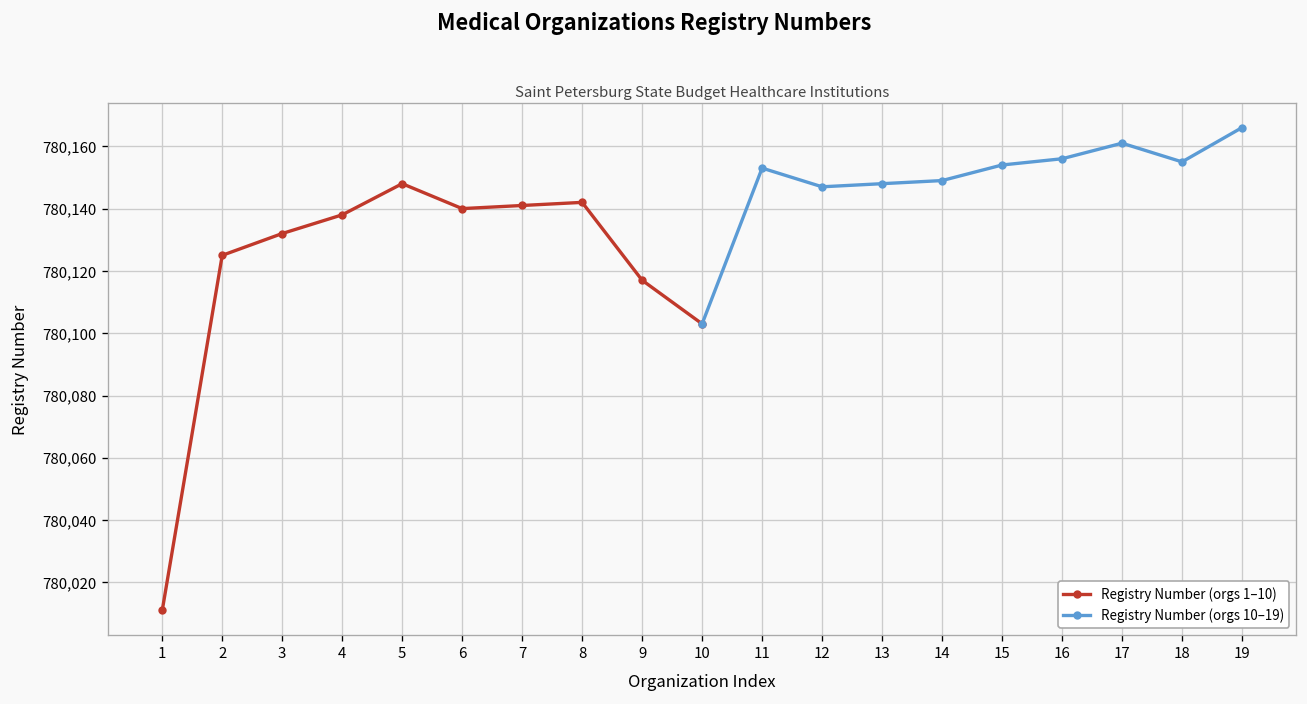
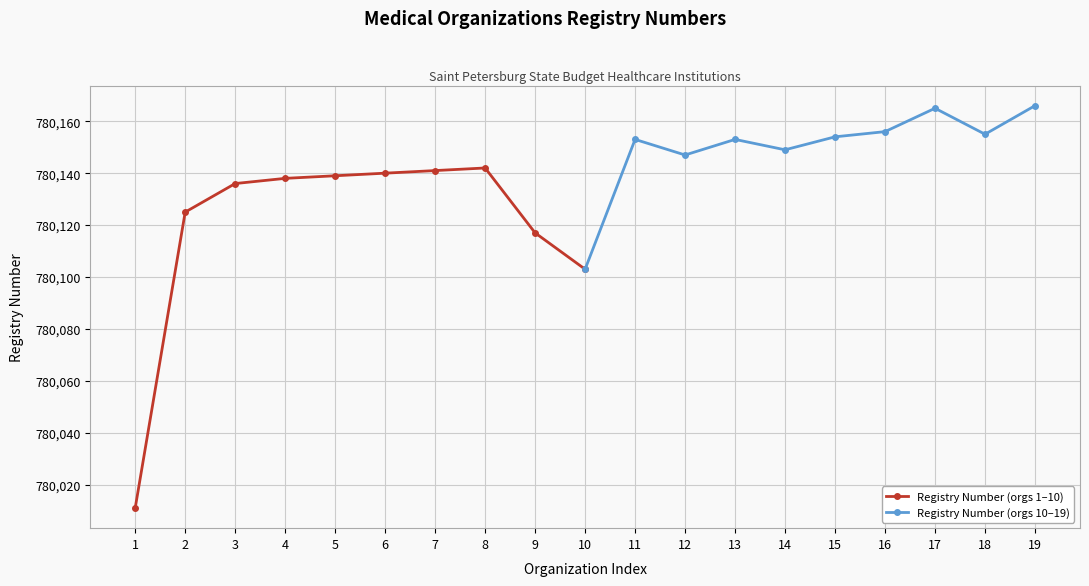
  {
    "Registry Number (orgs 1–10)": {
      "1": "780,011",
      "2": "780,125",
-     "3": "780,132",
+     "3": "780,136",
      "4": "780,138",
-     "5": "780,148",
+     "5": "780,139",
      "6": "780,140",
      "7": "780,141",
      "8": "780,142",
      "9": "780,117"
    },
    "Registry Number (orgs 10–19)": {
      "11": "780,153",
      "12": "780,147",
-     "13": "780,148",
+     "13": "780,153",
      "14": "780,149",
      "15": "780,154",
      "16": "780,156",
-     "17": "780,161",
+     "17": "780,165",
      "18": "780,155",
      "19": "780,166"
    }
  }
